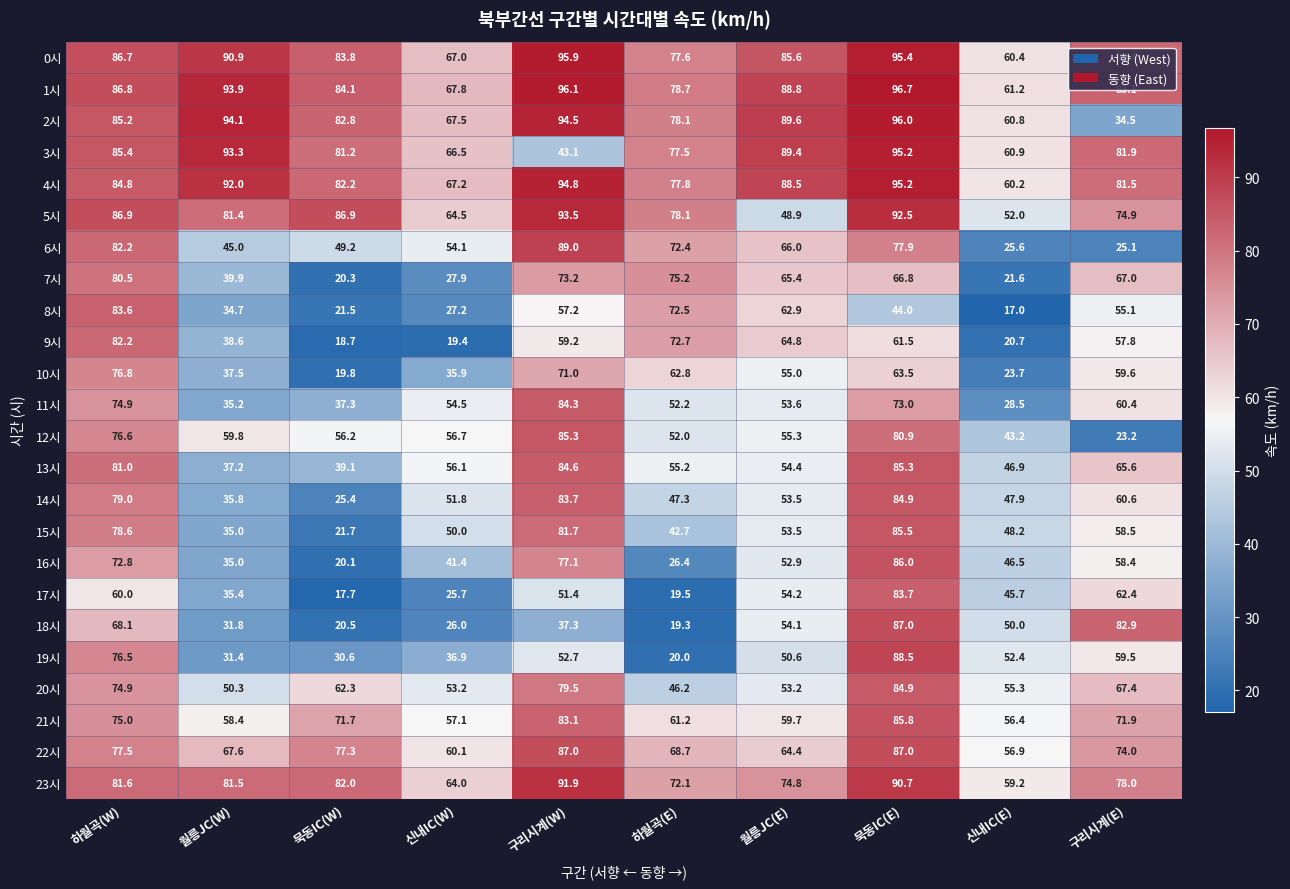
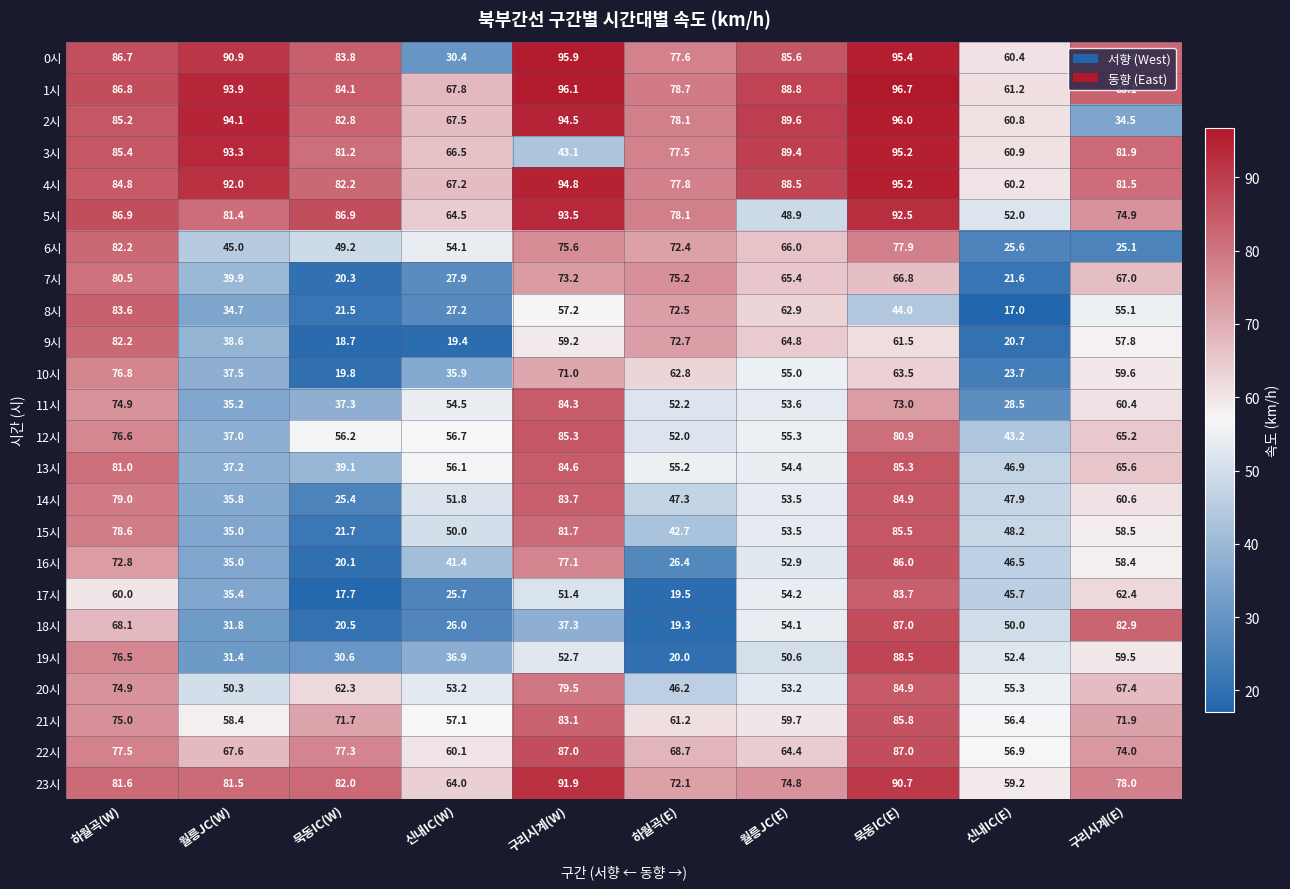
  {
    "0시": {
      "하월곡(W)": 86.7,
      "월릉JC(W)": 90.9,
      "묵동IC(W)": 83.8,
-     "신내IC(W)": 67.0,
+     "신내IC(W)": 30.4,
      "구리시계(W)": 95.9,
      "하월곡(E)": 77.6,
      "월릉JC(E)": 85.6,
      "묵동IC(E)": 95.4,
      "신내IC(E)": 60.4
    },
    "6시": {
      "하월곡(W)": 82.2,
      "월릉JC(W)": 45.0,
      "묵동IC(W)": 49.2,
      "신내IC(W)": 54.1,
-     "구리시계(W)": 89.0,
+     "구리시계(W)": 75.6,
      "하월곡(E)": 72.4,
      "월릉JC(E)": 66.0,
      "묵동IC(E)": 77.9,
      "신내IC(E)": 25.6,
      "구리시계(E)": 25.1
    },
    "12시": {
      "하월곡(W)": 76.6,
-     "월릉JC(W)": 59.8,
+     "월릉JC(W)": 37.0,
      "묵동IC(W)": 56.2,
      "신내IC(W)": 56.7,
      "구리시계(W)": 85.3,
      "하월곡(E)": 52.0,
      "월릉JC(E)": 55.3,
      "묵동IC(E)": 80.9,
      "신내IC(E)": 43.2,
-     "구리시계(E)": 23.2
+     "구리시계(E)": 65.2
    }
  }
